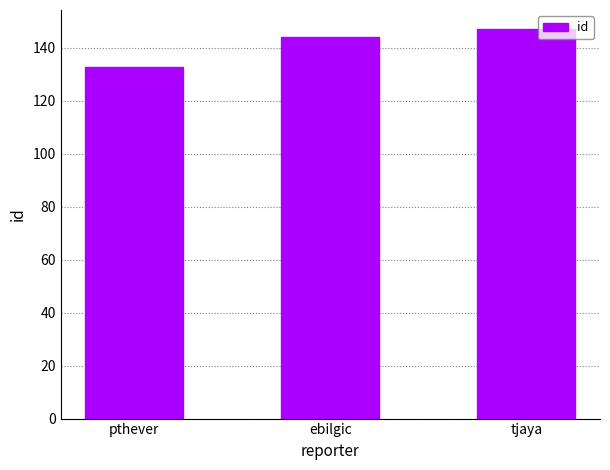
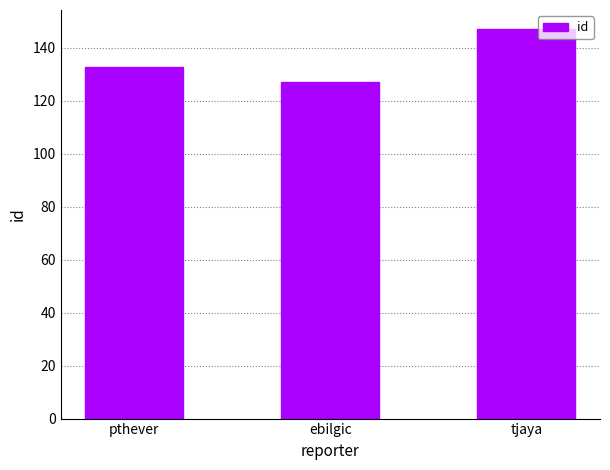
  {
    "pthever": 133,
-   "ebilgic": 144,
+   "ebilgic": 127,
    "tjaya": 147
  }
